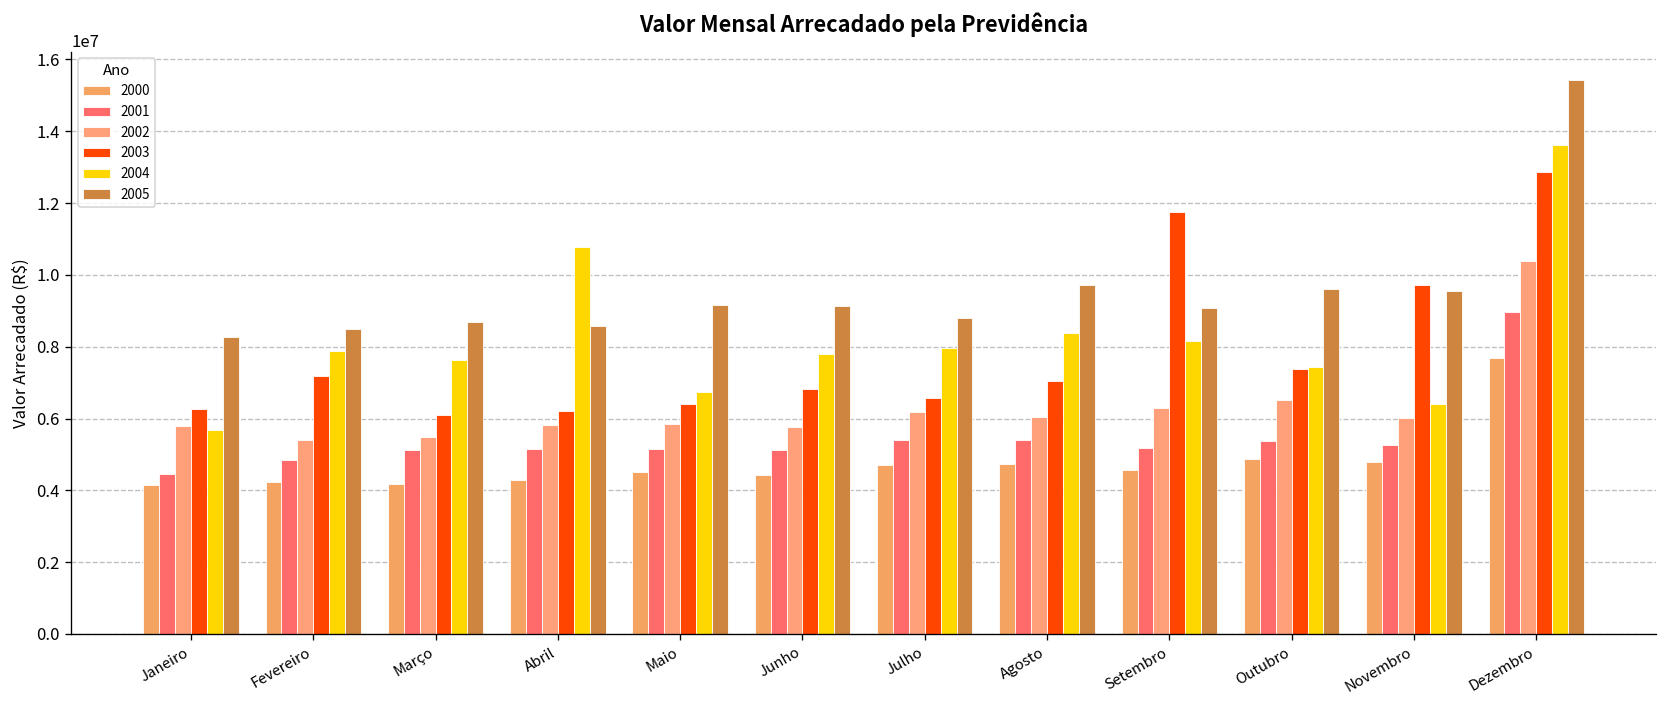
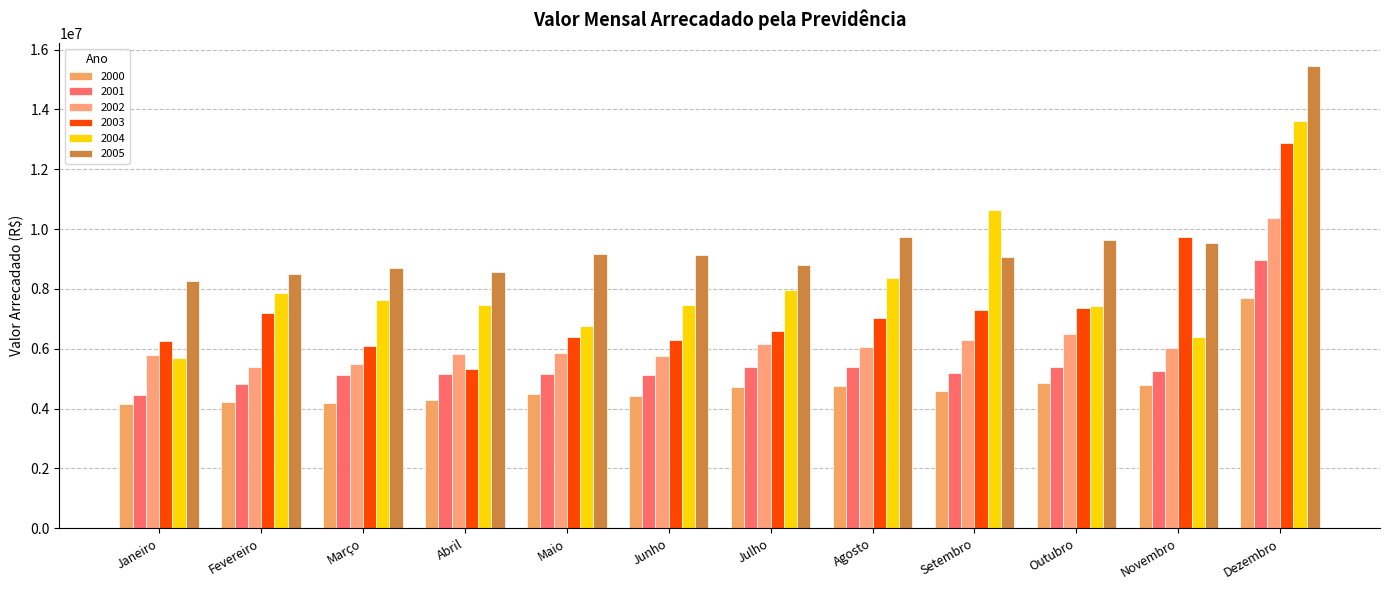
  {
    "2003": {
      "Janeiro": 6300000,
      "Fevereiro": 7200000,
      "Março": 6100000,
-     "Abril": 6200000,
+     "Abril": 5300000,
      "Maio": 6400000,
-     "Junho": 6800000,
+     "Junho": 6300000,
      "Julho": 6600000,
      "Agosto": 7000000,
-     "Setembro": 11800000,
+     "Setembro": 7300000,
      "Outubro": 7400000,
      "Novembro": 9700000,
      "Dezembro": 12900000
    },
    "2004": {
      "Janeiro": 5700000,
      "Fevereiro": 7900000,
      "Março": 7600000,
-     "Abril": 10800000,
+     "Abril": 7500000,
      "Maio": 6800000,
-     "Junho": 7800000,
+     "Junho": 7500000,
      "Julho": 8000000,
      "Agosto": 8400000,
-     "Setembro": 8200000,
+     "Setembro": 10600000,
      "Outubro": 7400000,
      "Novembro": 6400000,
      "Dezembro": 13600000
    }
  }
